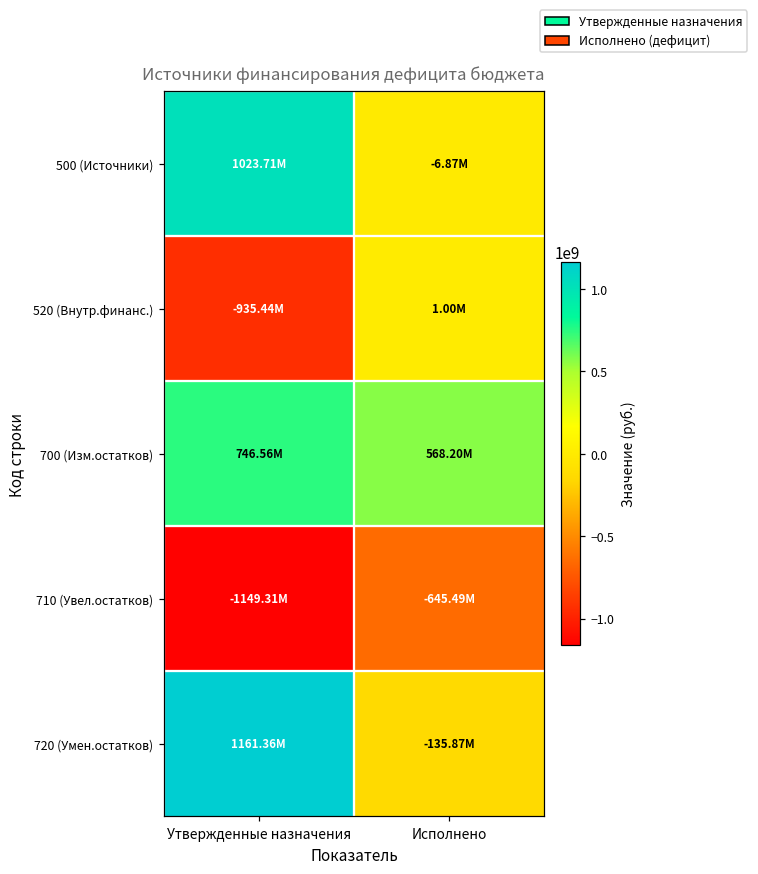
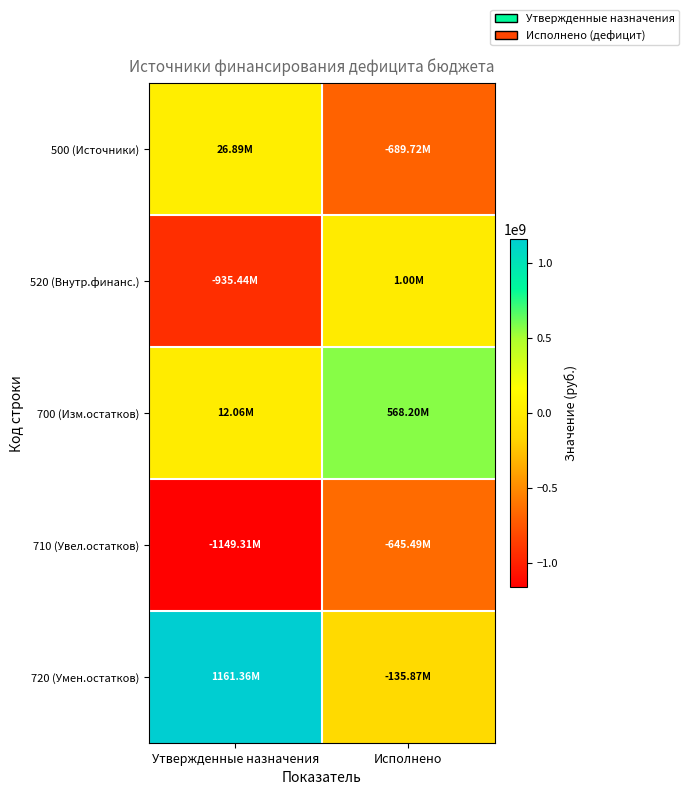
  {
    "500 (Источники)": {
-     "Утвержденные назначения": "1023.71M",
-     "Исполнено": "-6.87M"
+     "Утвержденные назначения": "26.89M",
+     "Исполнено": "-689.72M"
    },
    "520 (Внутр.финанс.)": {
      "Утвержденные назначения": "-935.44M",
      "Исполнено": "1.00M"
    },
    "700 (Изм.остатков)": {
-     "Утвержденные назначения": "746.56M",
+     "Утвержденные назначения": "12.06M",
      "Исполнено": "568.20M"
    },
    "710 (Увел.остатков)": {
      "Утвержденные назначения": "-1149.31M",
      "Исполнено": "-645.49M"
    },
    "720 (Умен.остатков)": {
      "Утвержденные назначения": "1161.36M",
      "Исполнено": "-135.87M"
    }
  }
